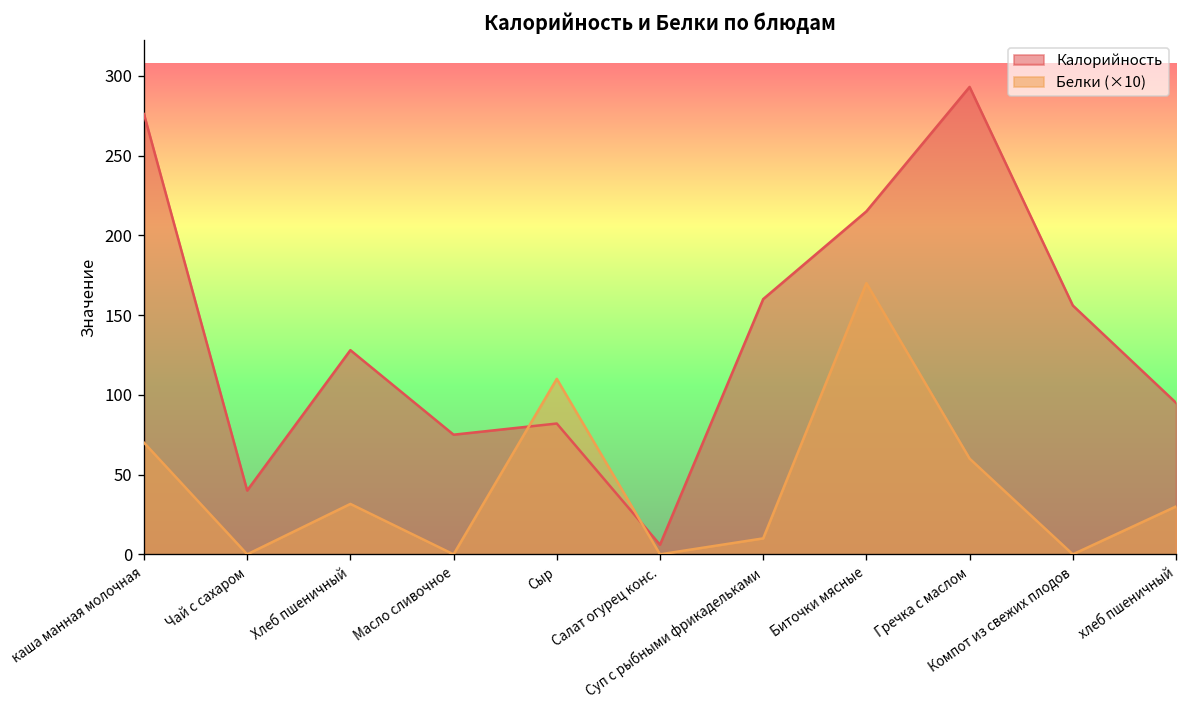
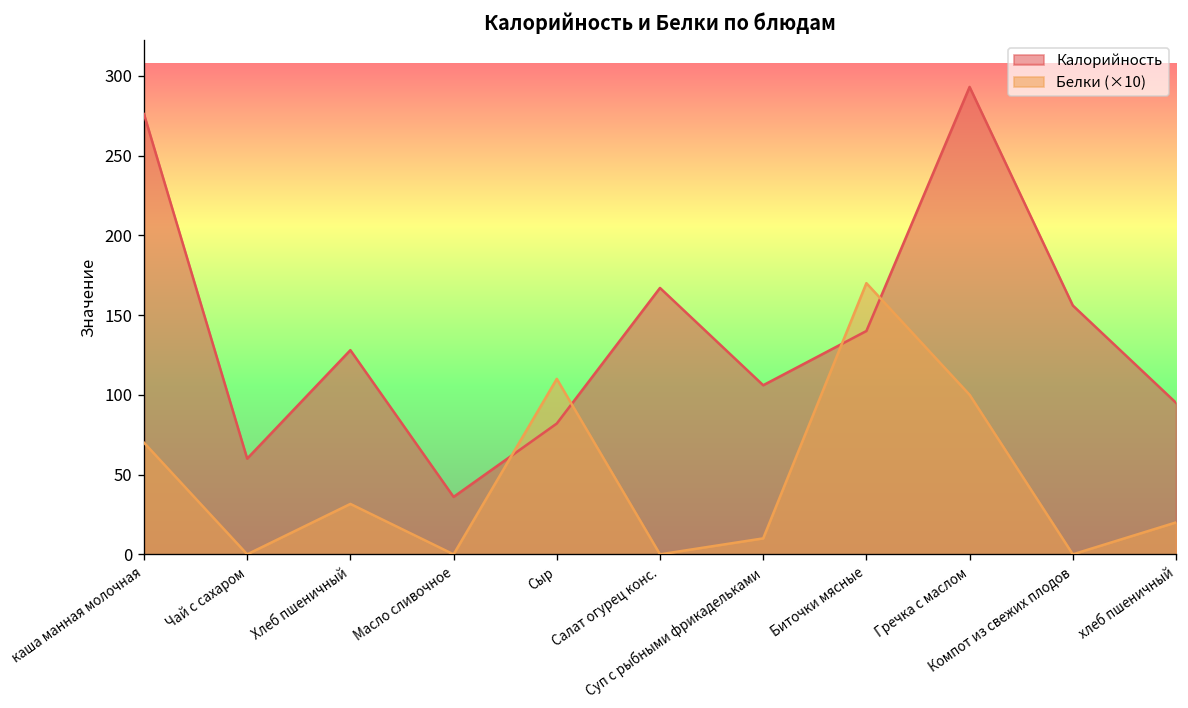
  {
    "Калорийность": {
      "каша манная молочная": 276,
-     "Чай с сахаром": 40,
+     "Чай с сахаром": 60,
      "Хлеб пшеничный": 128,
-     "Масло сливочное": 75,
+     "Масло сливочное": 36,
      "Сыр": 82,
-     "Салат огурец конс.": 6,
-     "Суп с рыбными фрикадельками": 160,
-     "Биточки мясные": 215,
+     "Салат огурец конс.": 167,
+     "Суп с рыбными фрикадельками": 106,
+     "Биточки мясные": 140,
      "Гречка с маслом": 293,
      "Компот из свежих плодов": 156,
      "хлеб пшеничный": 95
    },
    "Белки (×10)": {
      "каша манная молочная": 70,
      "Чай с сахаром": 0,
      "Хлеб пшеничный": 32,
      "Масло сливочное": 0,
      "Сыр": 110,
      "Салат огурец конс.": 0,
      "Суп с рыбными фрикадельками": 10,
      "Биточки мясные": 170,
-     "Гречка с маслом": 60,
+     "Гречка с маслом": 100,
      "Компот из свежих плодов": 0,
-     "хлеб пшеничный": 30
+     "хлеб пшеничный": 20
    }
  }
